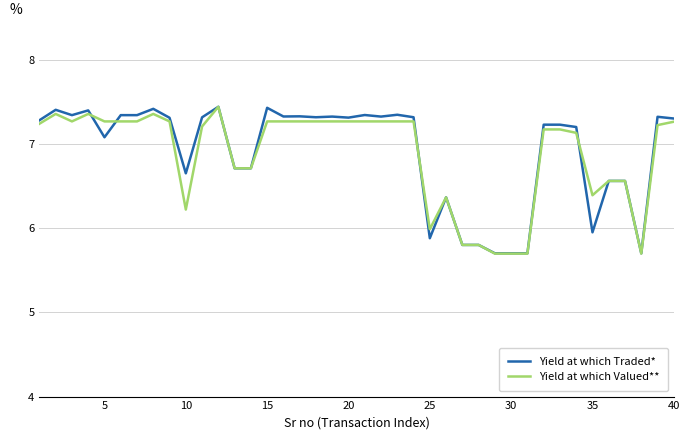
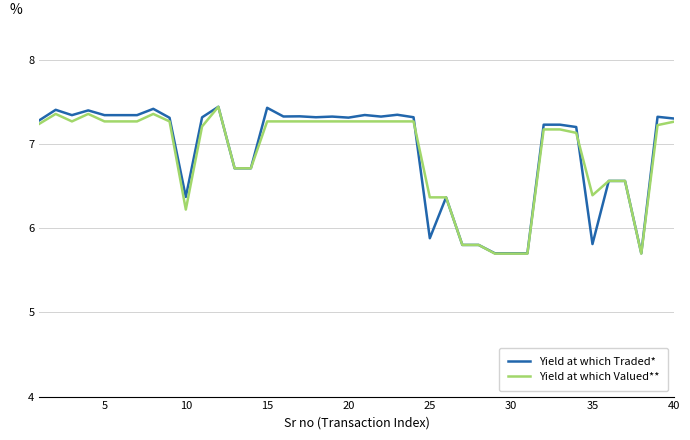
  {
    "Yield at which Traded*": {
-     "5": 7.1,
-     "10": 6.7,
+     "5": 7.3,
+     "10": 6.4,
      "15": 7.4,
      "20": 7.3,
      "25": 5.9,
-     "35": 6.0,
+     "35": 5.8,
      "40": 7.3
    },
    "Yield at which Valued**": {
      "5": 7.3,
      "10": 6.2,
      "15": 7.3,
      "20": 7.3,
-     "25": 6.0,
+     "25": 6.4,
      "35": 6.4,
      "40": 7.3
    }
  }
